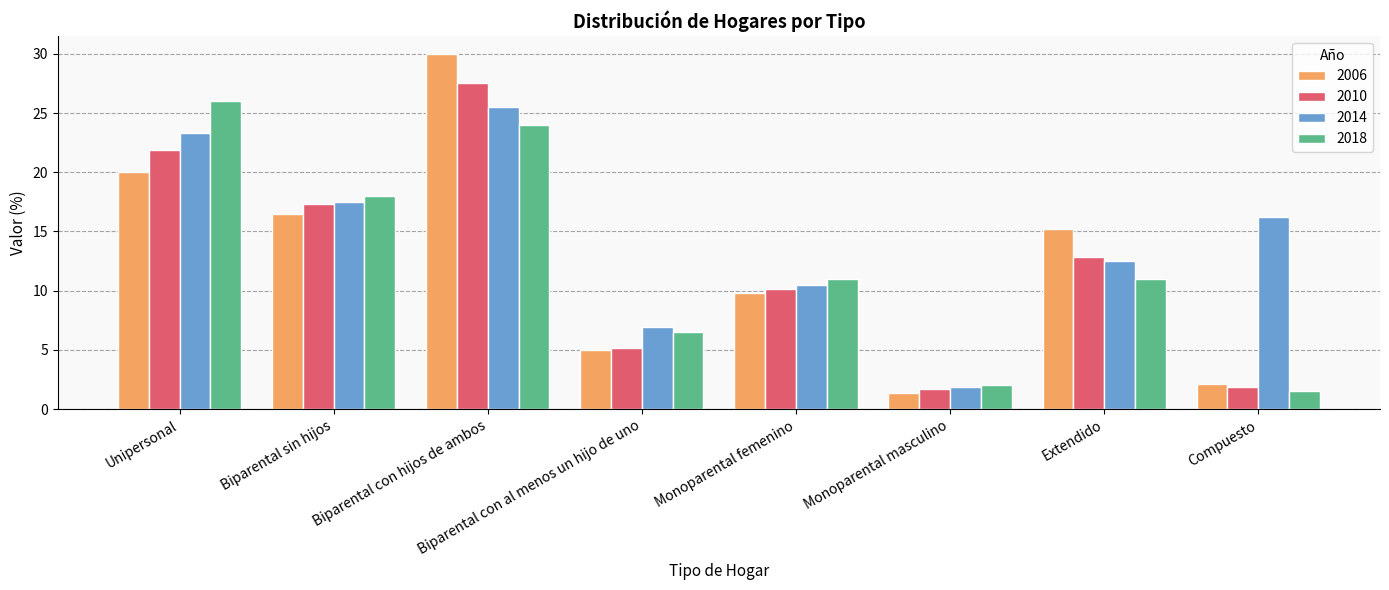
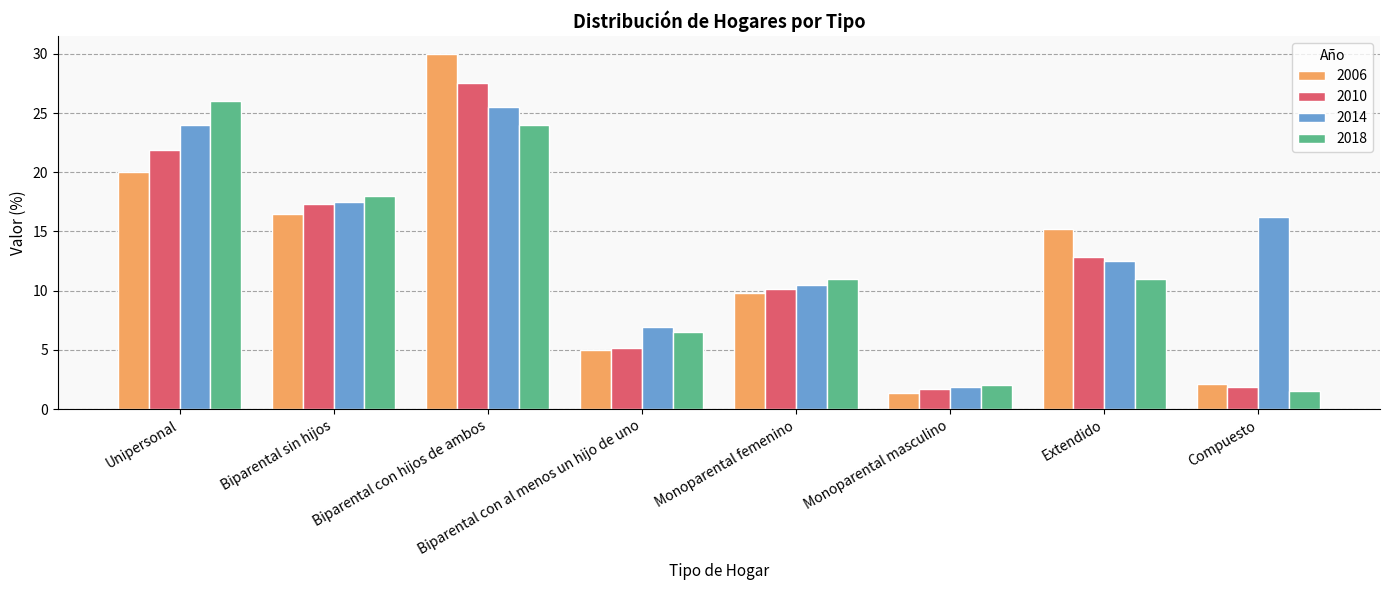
  {
    "2006": {
      "Unipersonal": 20.0,
      "Biparental sin hijos": 16.5,
      "Biparental con hijos de ambos": 30.0,
      "Biparental con al menos un hijo de uno": 5.0,
      "Monoparental femenino": 9.8,
      "Monoparental masculino": 1.4,
      "Extendido": 15.2,
      "Compuesto": 2.1
    },
    "2010": {
      "Unipersonal": 21.9,
      "Biparental sin hijos": 17.3,
      "Biparental con hijos de ambos": 27.5,
      "Biparental con al menos un hijo de uno": 5.2,
      "Monoparental femenino": 10.1,
      "Monoparental masculino": 1.7,
      "Extendido": 12.8,
      "Compuesto": 1.9
    },
    "2014": {
-     "Unipersonal": 23.3,
+     "Unipersonal": 24.0,
      "Biparental sin hijos": 17.5,
      "Biparental con hijos de ambos": 25.5,
      "Biparental con al menos un hijo de uno": 6.9,
      "Monoparental femenino": 10.5,
      "Monoparental masculino": 1.9,
      "Extendido": 12.5,
      "Compuesto": 16.2
    },
    "2018": {
      "Unipersonal": 26.0,
      "Biparental sin hijos": 18.0,
      "Biparental con hijos de ambos": 24.0,
      "Biparental con al menos un hijo de uno": 6.5,
      "Monoparental femenino": 11.0,
      "Monoparental masculino": 2.0,
      "Extendido": 11.0,
      "Compuesto": 1.5
    }
  }
